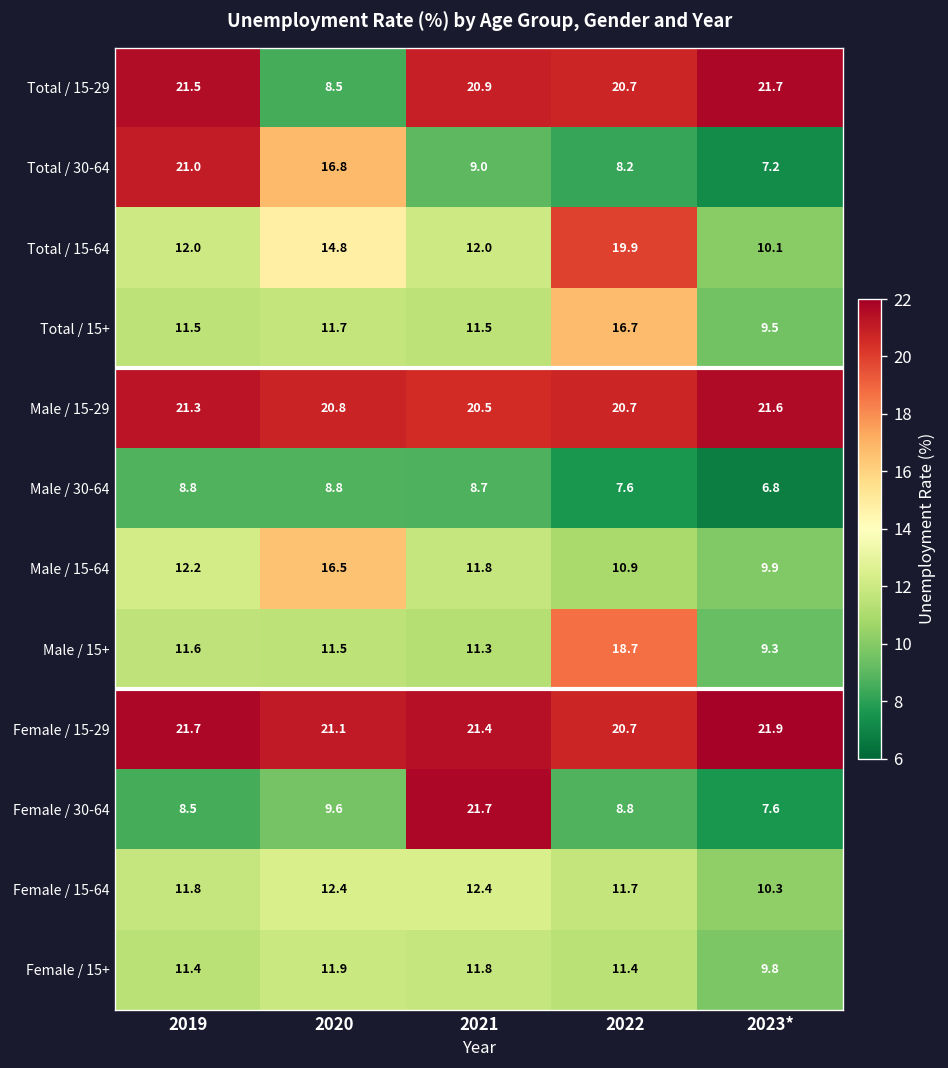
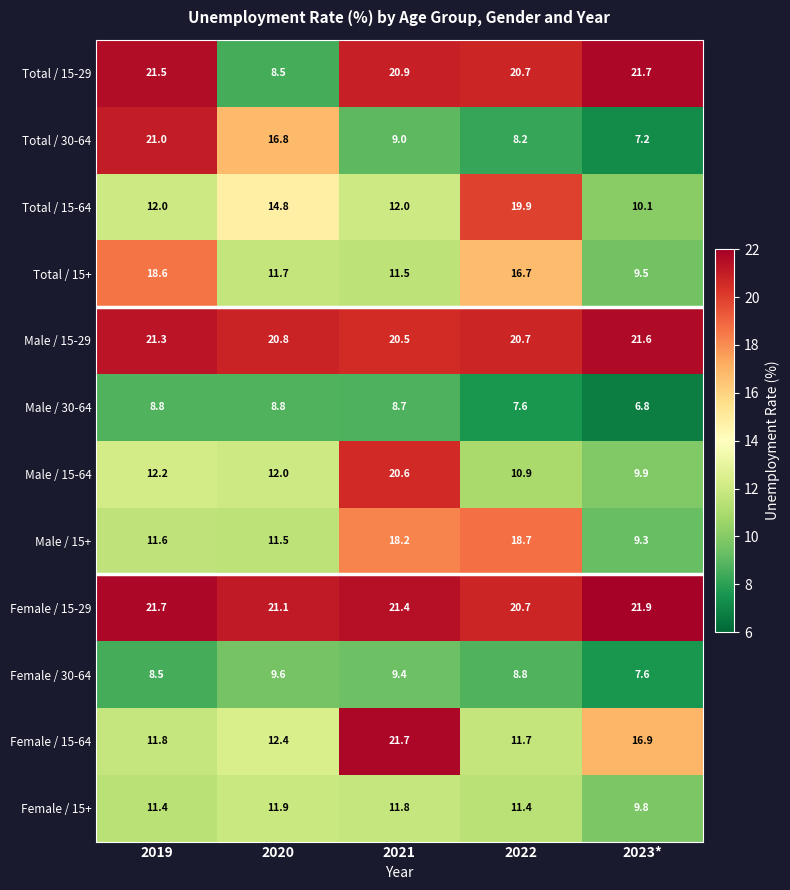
  {
    "Total / 15-29": {
      "2019": 21.5,
      "2020": 8.5,
      "2021": 20.9,
      "2022": 20.7,
      "2023*": 21.7
    },
    "Total / 30-64": {
      "2019": 21.0,
      "2020": 16.8,
      "2021": 9.0,
      "2022": 8.2,
      "2023*": 7.2
    },
    "Total / 15-64": {
      "2019": 12.0,
      "2020": 14.8,
      "2021": 12.0,
      "2022": 19.9,
      "2023*": 10.1
    },
    "Total / 15+": {
-     "2019": 11.5,
+     "2019": 18.6,
      "2020": 11.7,
      "2021": 11.5,
      "2022": 16.7,
      "2023*": 9.5
    },
    "Male / 15-29": {
      "2019": 21.3,
      "2020": 20.8,
      "2021": 20.5,
      "2022": 20.7,
      "2023*": 21.6
    },
    "Male / 30-64": {
      "2019": 8.8,
      "2020": 8.8,
      "2021": 8.7,
      "2022": 7.6,
      "2023*": 6.8
    },
    "Male / 15-64": {
      "2019": 12.2,
-     "2020": 16.5,
-     "2021": 11.8,
+     "2020": 12.0,
+     "2021": 20.6,
      "2022": 10.9,
      "2023*": 9.9
    },
    "Male / 15+": {
      "2019": 11.6,
      "2020": 11.5,
-     "2021": 11.3,
+     "2021": 18.2,
      "2022": 18.7,
      "2023*": 9.3
    },
    "Female / 15-29": {
      "2019": 21.7,
      "2020": 21.1,
      "2021": 21.4,
      "2022": 20.7,
      "2023*": 21.9
    },
    "Female / 30-64": {
      "2019": 8.5,
      "2020": 9.6,
-     "2021": 21.7,
+     "2021": 9.4,
      "2022": 8.8,
      "2023*": 7.6
    },
    "Female / 15-64": {
      "2019": 11.8,
      "2020": 12.4,
-     "2021": 12.4,
+     "2021": 21.7,
      "2022": 11.7,
-     "2023*": 10.3
+     "2023*": 16.9
    },
    "Female / 15+": {
      "2019": 11.4,
      "2020": 11.9,
      "2021": 11.8,
      "2022": 11.4,
      "2023*": 9.8
    }
  }
